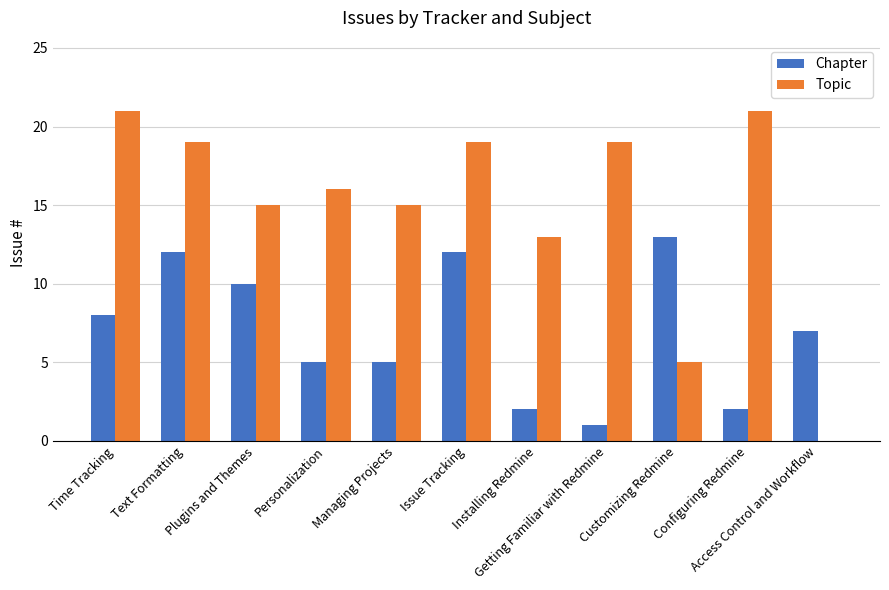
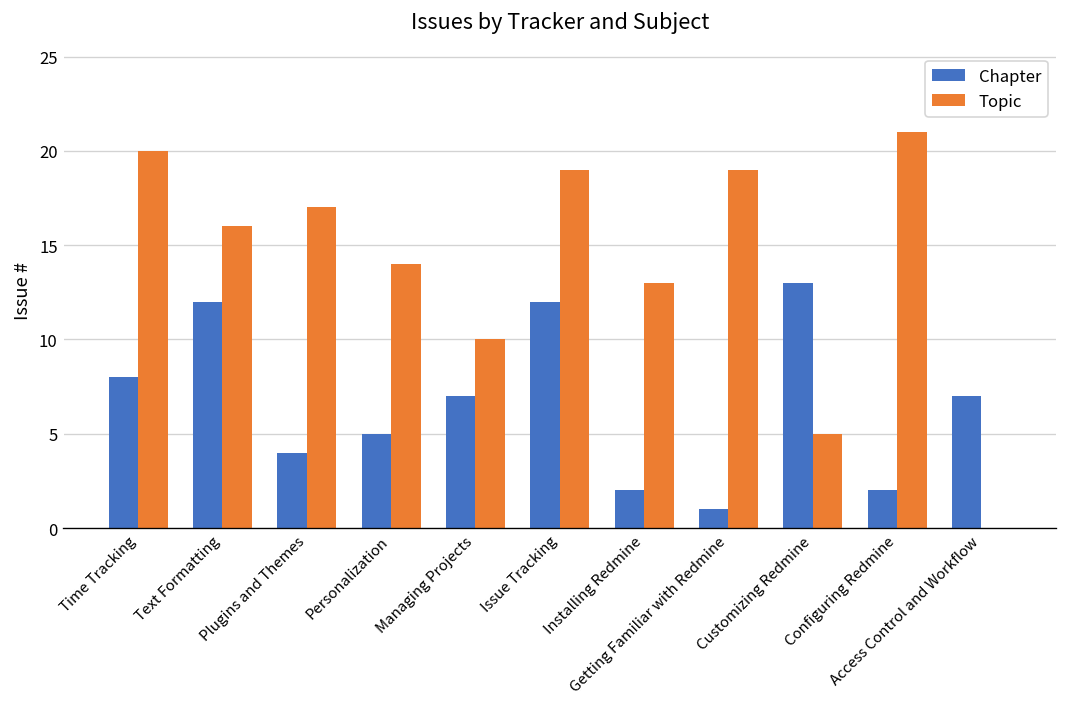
  {
    "Chapter": {
      "Time Tracking": 8,
      "Text Formatting": 12,
-     "Plugins and Themes": 10,
+     "Plugins and Themes": 4,
      "Personalization": 5,
-     "Managing Projects": 5,
+     "Managing Projects": 7,
      "Issue Tracking": 12,
      "Installing Redmine": 2,
      "Getting Familiar with Redmine": 1,
      "Customizing Redmine": 13,
      "Configuring Redmine": 2,
      "Access Control and Workflow": 7
    },
    "Topic": {
-     "Time Tracking": 21,
-     "Text Formatting": 19,
-     "Plugins and Themes": 15,
-     "Personalization": 16,
-     "Managing Projects": 15,
+     "Time Tracking": 20,
+     "Text Formatting": 16,
+     "Plugins and Themes": 17,
+     "Personalization": 14,
+     "Managing Projects": 10,
      "Issue Tracking": 19,
      "Installing Redmine": 13,
      "Getting Familiar with Redmine": 19,
      "Customizing Redmine": 5,
      "Configuring Redmine": 21,
      "Access Control and Workflow": 0
    }
  }
